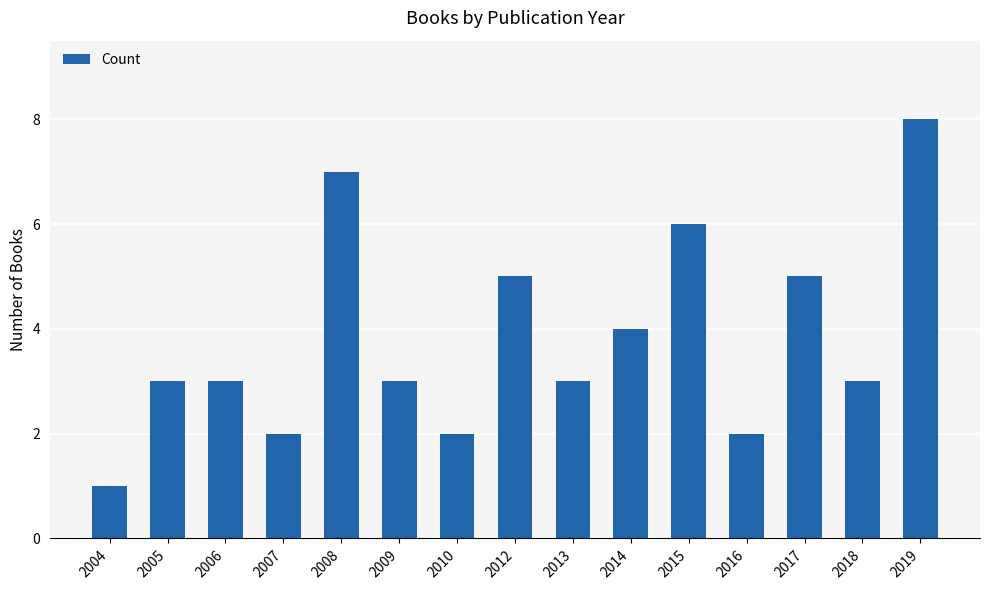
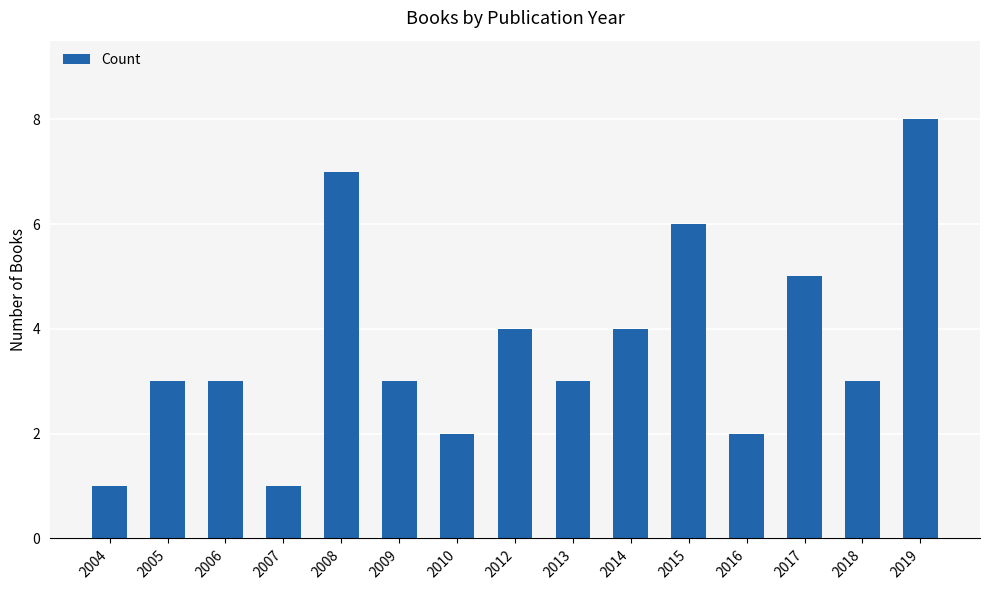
  {
    "2004": 1,
    "2005": 3,
    "2006": 3,
-   "2007": 2,
+   "2007": 1,
    "2008": 7,
    "2009": 3,
    "2010": 2,
-   "2012": 5,
+   "2012": 4,
    "2013": 3,
    "2014": 4,
    "2015": 6,
    "2016": 2,
    "2017": 5,
    "2018": 3,
    "2019": 8
  }
